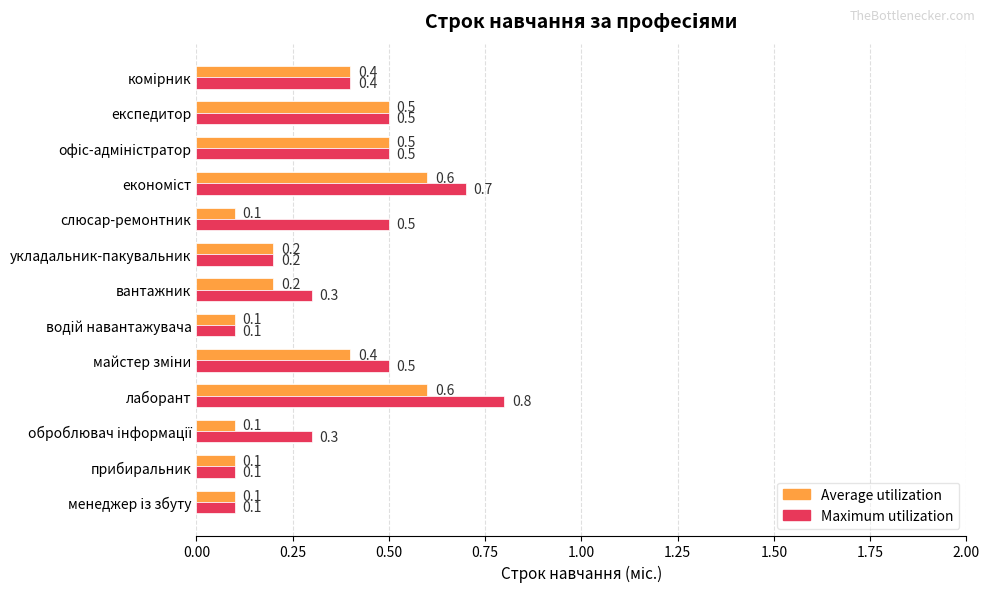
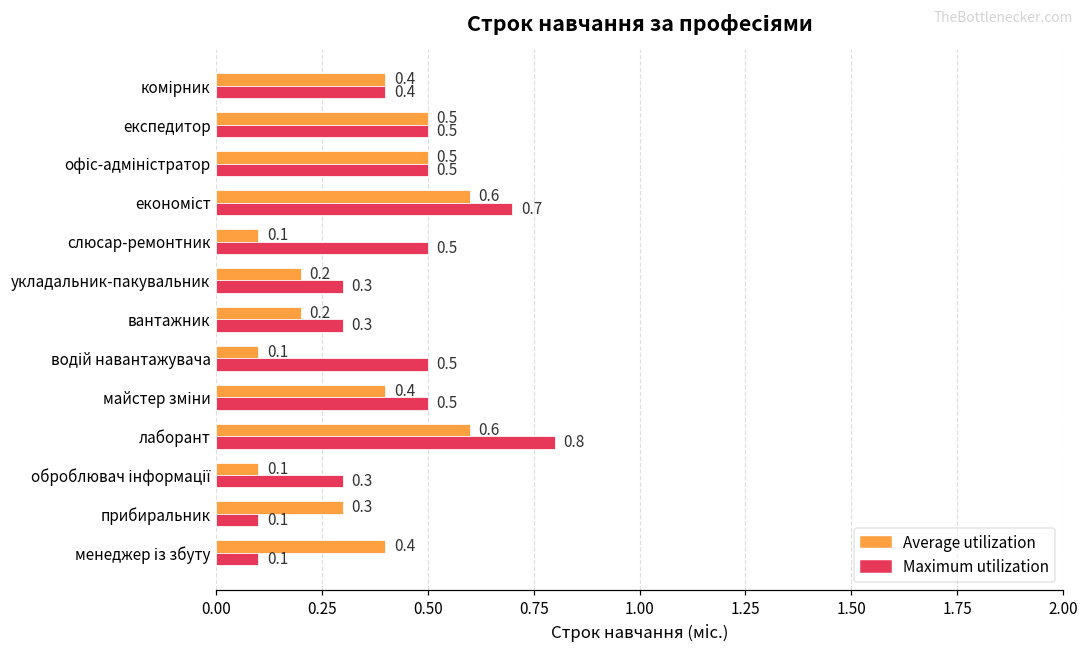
  {
    "Average utilization": {
      "економіст": 0.6,
      "слюсар-ремонтник": 0.1,
      "вантажник": 0.2,
      "майстер зміни": 0.4,
      "лаборант": 0.6,
      "оброблювач інформації": 0.1,
-     "прибиральник": 0.1,
-     "менеджер із збуту": 0.1
+     "прибиральник": 0.3,
+     "менеджер із збуту": 0.4
    },
    "Maximum utilization": {
      "економіст": 0.7,
      "слюсар-ремонтник": 0.5,
-     "укладальник-пакувальник": 0.2,
+     "укладальник-пакувальник": 0.3,
      "вантажник": 0.3,
-     "водій навантажувача": 0.1,
+     "водій навантажувача": 0.5,
      "майстер зміни": 0.5,
      "лаборант": 0.8,
      "оброблювач інформації": 0.3
    }
  }
